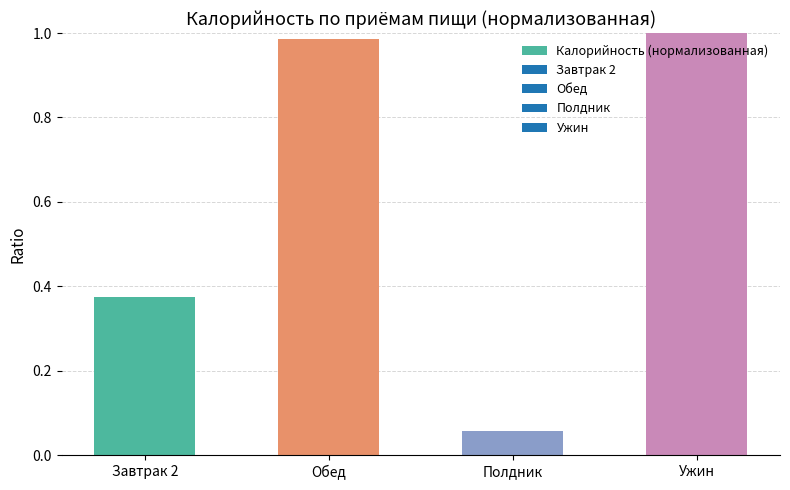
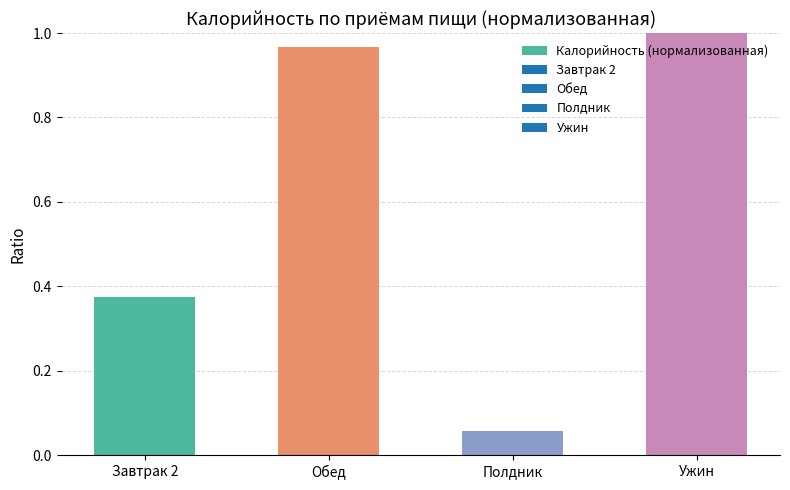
  {
    "Завтрак 2": 0.37,
-   "Обед": 0.99,
+   "Обед": 0.97,
    "Полдник": 0.06,
    "Ужин": 1.00
  }
